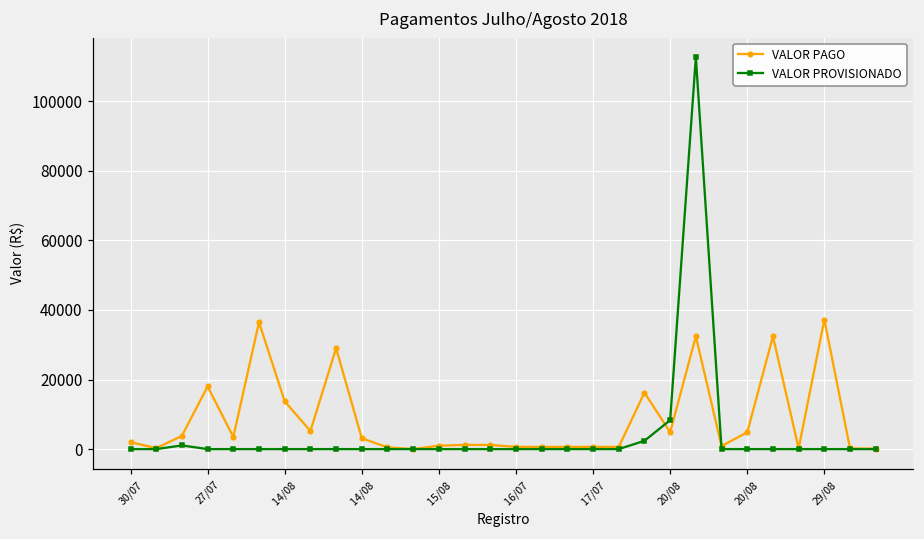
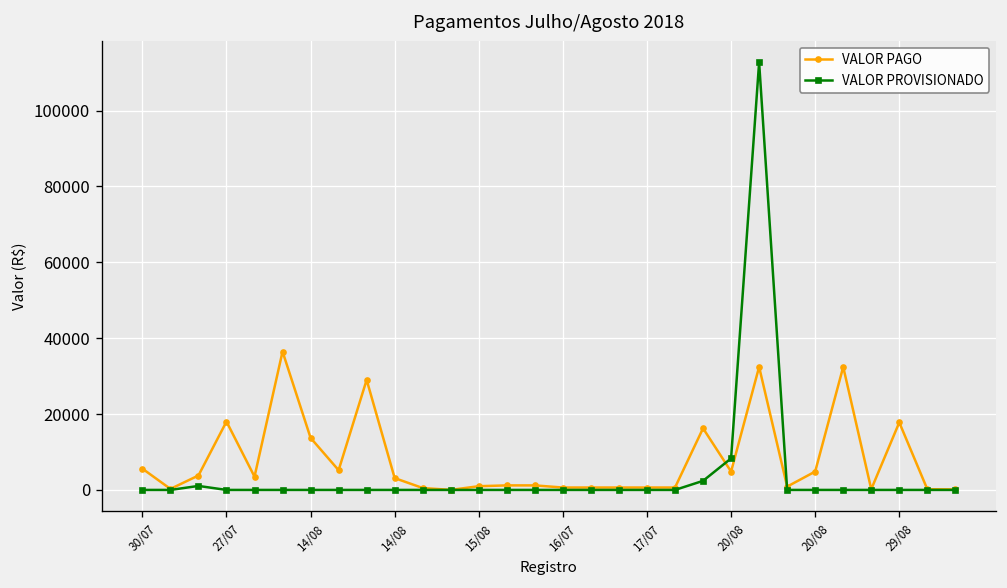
  {
    "VALOR PAGO": {
-     "30/07": 2000,
-     "29/08": 37000
+     "30/07": 6000,
+     "29/08": 18000
    },
    "VALOR PROVISIONADO": {
      "30/07": 0,
      "29/08": 0
    }
  }
